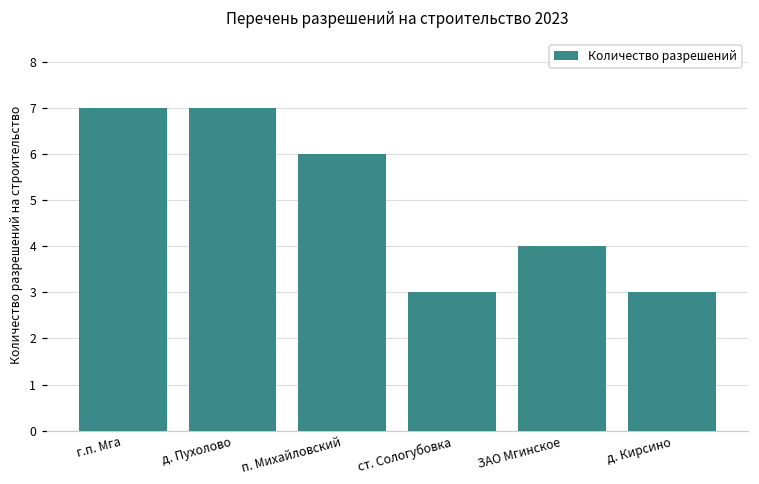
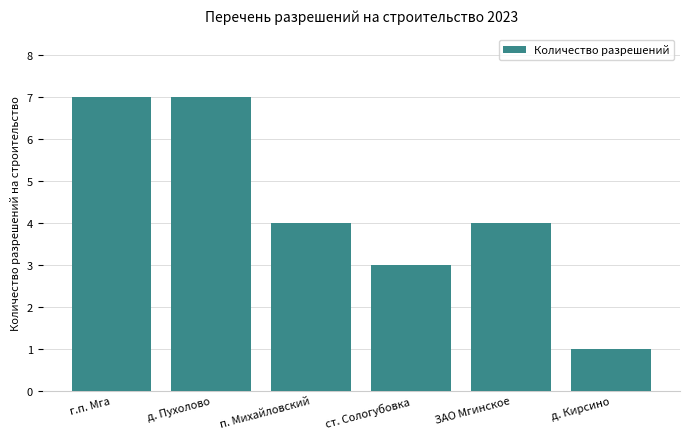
  {
    "г.п. Мга": 7,
    "д. Пухолово": 7,
-   "п. Михайловский": 6,
+   "п. Михайловский": 4,
    "ст. Сологубовка": 3,
    "ЗАО Мгинское": 4,
-   "д. Кирсино": 3
+   "д. Кирсино": 1
  }
